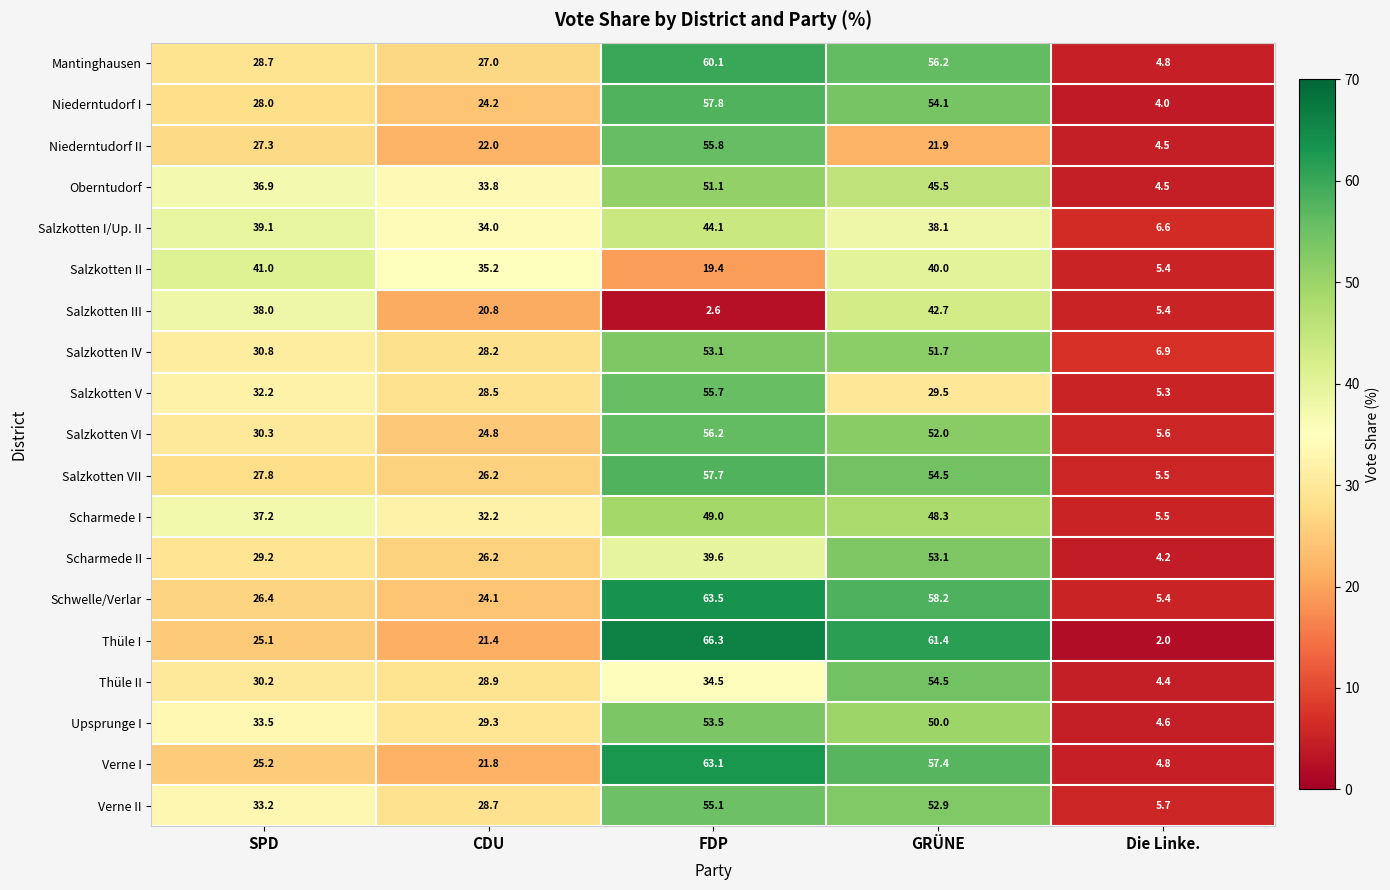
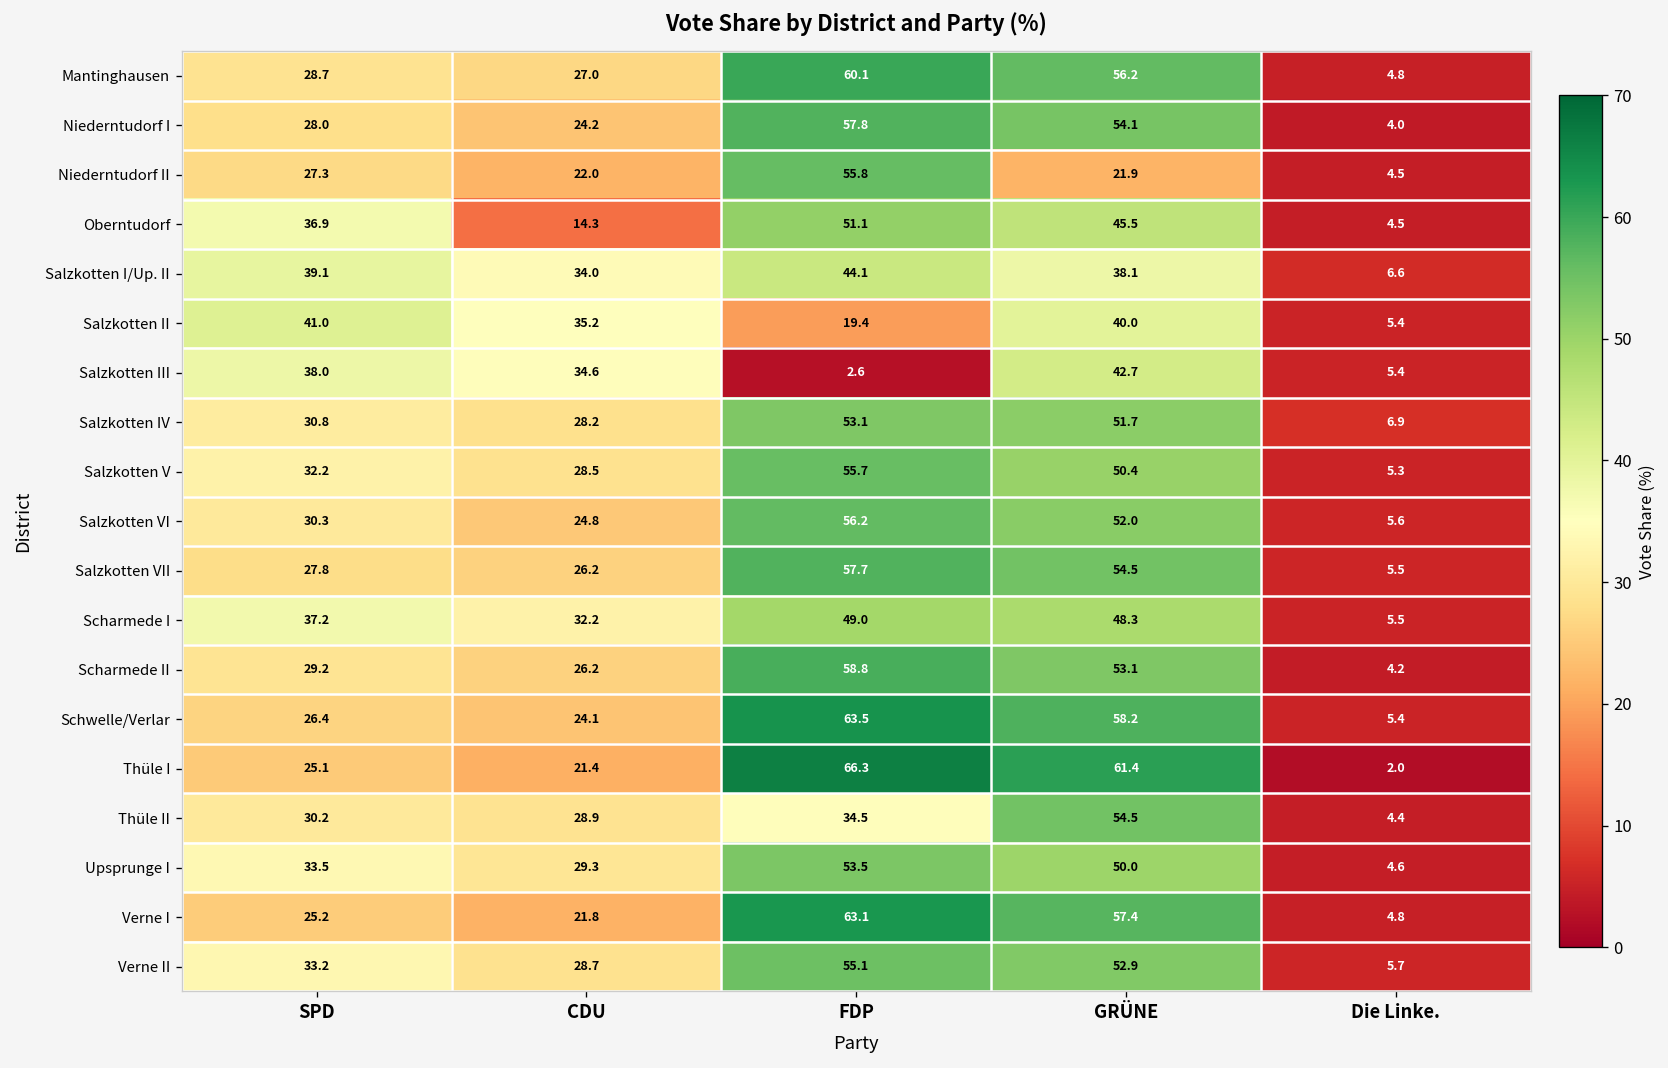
  {
    "Mantinghausen": {
      "SPD": 28.7,
      "CDU": 27.0,
      "FDP": 60.1,
      "GRÜNE": 56.2,
      "Die Linke.": 4.8
    },
    "Niederntudorf I": {
      "SPD": 28.0,
      "CDU": 24.2,
      "FDP": 57.8,
      "GRÜNE": 54.1,
      "Die Linke.": 4.0
    },
    "Niederntudorf II": {
      "SPD": 27.3,
      "CDU": 22.0,
      "FDP": 55.8,
      "GRÜNE": 21.9,
      "Die Linke.": 4.5
    },
    "Oberntudorf": {
      "SPD": 36.9,
-     "CDU": 33.8,
+     "CDU": 14.3,
      "FDP": 51.1,
      "GRÜNE": 45.5,
      "Die Linke.": 4.5
    },
    "Salzkotten I/Up. II": {
      "SPD": 39.1,
      "CDU": 34.0,
      "FDP": 44.1,
      "GRÜNE": 38.1,
      "Die Linke.": 6.6
    },
    "Salzkotten II": {
      "SPD": 41.0,
      "CDU": 35.2,
      "FDP": 19.4,
      "GRÜNE": 40.0,
      "Die Linke.": 5.4
    },
    "Salzkotten III": {
      "SPD": 38.0,
-     "CDU": 20.8,
+     "CDU": 34.6,
      "FDP": 2.6,
      "GRÜNE": 42.7,
      "Die Linke.": 5.4
    },
    "Salzkotten IV": {
      "SPD": 30.8,
      "CDU": 28.2,
      "FDP": 53.1,
      "GRÜNE": 51.7,
      "Die Linke.": 6.9
    },
    "Salzkotten V": {
      "SPD": 32.2,
      "CDU": 28.5,
      "FDP": 55.7,
-     "GRÜNE": 29.5,
+     "GRÜNE": 50.4,
      "Die Linke.": 5.3
    },
    "Salzkotten VI": {
      "SPD": 30.3,
      "CDU": 24.8,
      "FDP": 56.2,
      "GRÜNE": 52.0,
      "Die Linke.": 5.6
    },
    "Salzkotten VII": {
      "SPD": 27.8,
      "CDU": 26.2,
      "FDP": 57.7,
      "GRÜNE": 54.5,
      "Die Linke.": 5.5
    },
    "Scharmede I": {
      "SPD": 37.2,
      "CDU": 32.2,
      "FDP": 49.0,
      "GRÜNE": 48.3,
      "Die Linke.": 5.5
    },
    "Scharmede II": {
      "SPD": 29.2,
      "CDU": 26.2,
-     "FDP": 39.6,
+     "FDP": 58.8,
      "GRÜNE": 53.1,
      "Die Linke.": 4.2
    },
    "Schwelle/Verlar": {
      "SPD": 26.4,
      "CDU": 24.1,
      "FDP": 63.5,
      "GRÜNE": 58.2,
      "Die Linke.": 5.4
    },
    "Thüle I": {
      "SPD": 25.1,
      "CDU": 21.4,
      "FDP": 66.3,
      "GRÜNE": 61.4,
      "Die Linke.": 2.0
    },
    "Thüle II": {
      "SPD": 30.2,
      "CDU": 28.9,
      "FDP": 34.5,
      "GRÜNE": 54.5,
      "Die Linke.": 4.4
    },
    "Upsprunge I": {
      "SPD": 33.5,
      "CDU": 29.3,
      "FDP": 53.5,
      "GRÜNE": 50.0,
      "Die Linke.": 4.6
    },
    "Verne I": {
      "SPD": 25.2,
      "CDU": 21.8,
      "FDP": 63.1,
      "GRÜNE": 57.4,
      "Die Linke.": 4.8
    },
    "Verne II": {
      "SPD": 33.2,
      "CDU": 28.7,
      "FDP": 55.1,
      "GRÜNE": 52.9,
      "Die Linke.": 5.7
    }
  }
